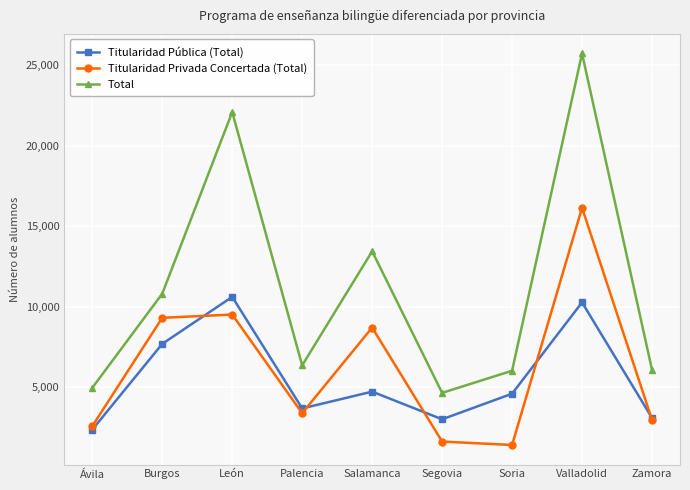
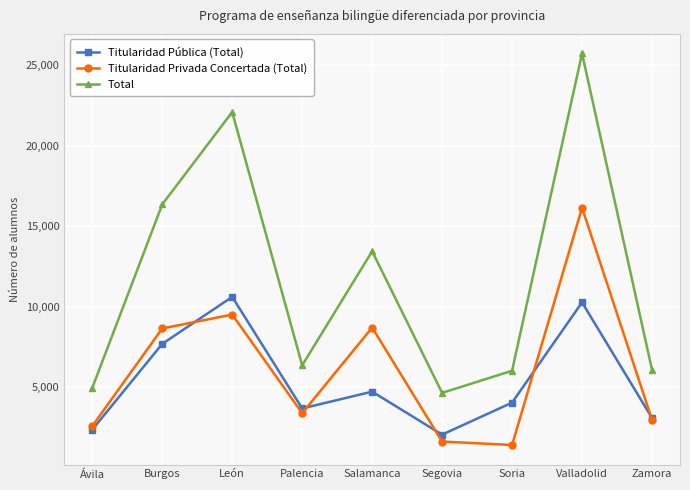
  {
    "Titularidad Pública (Total)": {
      "Ávila": "2,400",
      "Burgos": "7,700",
      "León": "10,600",
      "Palencia": "3,700",
      "Salamanca": "4,700",
-     "Segovia": "3,000",
-     "Soria": "4,600",
+     "Segovia": "2,100",
+     "Soria": "4,100",
      "Valladolid": "10,300"
    },
    "Titularidad Privada Concertada (Total)": {
      "Ávila": "2,600",
-     "Burgos": "9,300",
+     "Burgos": "8,700",
      "León": "9,500",
      "Palencia": "3,400",
      "Salamanca": "8,700",
      "Segovia": "1,600",
      "Soria": "1,400",
      "Valladolid": "16,200"
    },
    "Total": {
      "Ávila": "5,000",
-     "Burgos": "10,800",
+     "Burgos": "16,400",
      "León": "22,100",
      "Palencia": "6,400",
      "Salamanca": "13,500",
      "Segovia": "4,700",
      "Soria": "6,000",
      "Valladolid": "25,700",
      "Zamora": "6,100"
    }
  }
